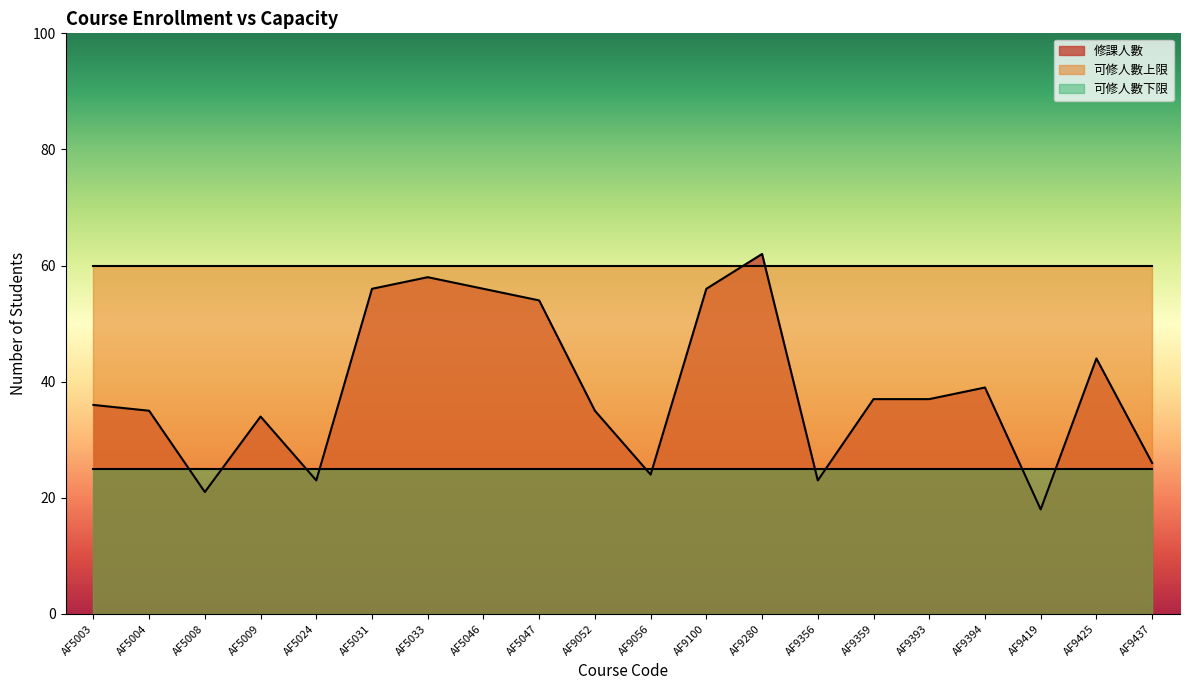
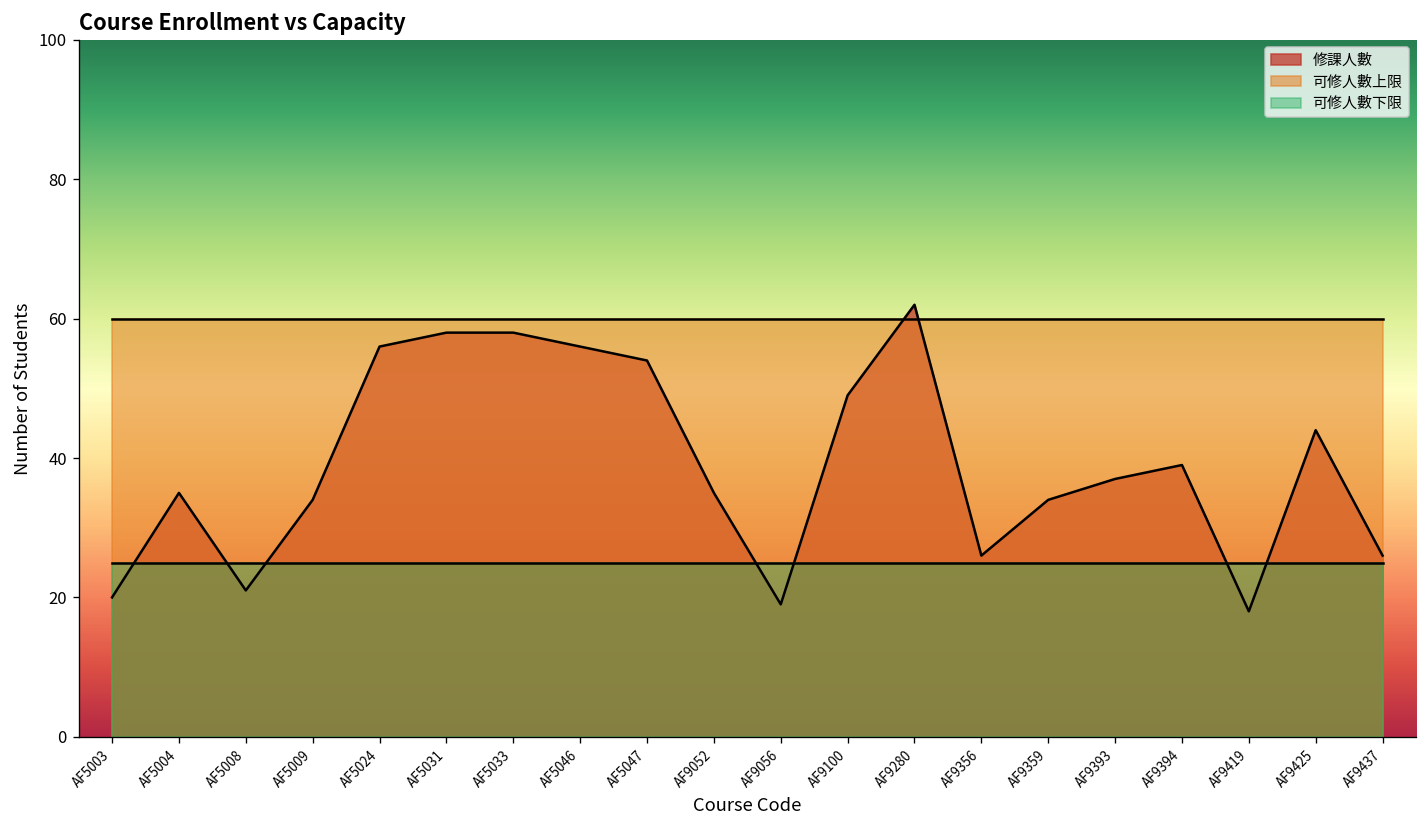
  {
    "修課人數": {
-     "AF5003": 36,
+     "AF5003": 20,
      "AF5004": 35,
      "AF5008": 21,
      "AF5009": 34,
-     "AF5024": 23,
-     "AF5031": 56,
+     "AF5024": 56,
+     "AF5031": 58,
      "AF5033": 58,
      "AF5046": 56,
      "AF5047": 54,
      "AF9052": 35,
-     "AF9056": 24,
-     "AF9100": 56,
+     "AF9056": 19,
+     "AF9100": 49,
      "AF9280": 62,
-     "AF9356": 23,
-     "AF9359": 37,
+     "AF9356": 26,
+     "AF9359": 34,
      "AF9393": 37,
      "AF9394": 39,
      "AF9419": 18,
      "AF9425": 44,
      "AF9437": 26
    },
    "可修人數上限": {
      "AF5003": 60,
      "AF5004": 60,
      "AF5008": 60,
      "AF5009": 60,
      "AF5024": 60,
      "AF5031": 60,
      "AF5033": 60,
      "AF5046": 60,
      "AF5047": 60,
      "AF9052": 60,
      "AF9056": 60,
      "AF9100": 60,
      "AF9280": 60,
      "AF9356": 60,
      "AF9359": 60,
      "AF9393": 60,
      "AF9394": 60,
      "AF9419": 60,
      "AF9425": 60,
      "AF9437": 60
    },
    "可修人數下限": {
      "AF5003": 25,
      "AF5004": 25,
      "AF5008": 25,
      "AF5009": 25,
      "AF5024": 25,
      "AF5031": 25,
      "AF5033": 25,
      "AF5046": 25,
      "AF5047": 25,
      "AF9052": 25,
      "AF9056": 25,
      "AF9100": 25,
      "AF9280": 25,
      "AF9356": 25,
      "AF9359": 25,
      "AF9393": 25,
      "AF9394": 25,
      "AF9419": 25,
      "AF9425": 25,
      "AF9437": 25
    }
  }
